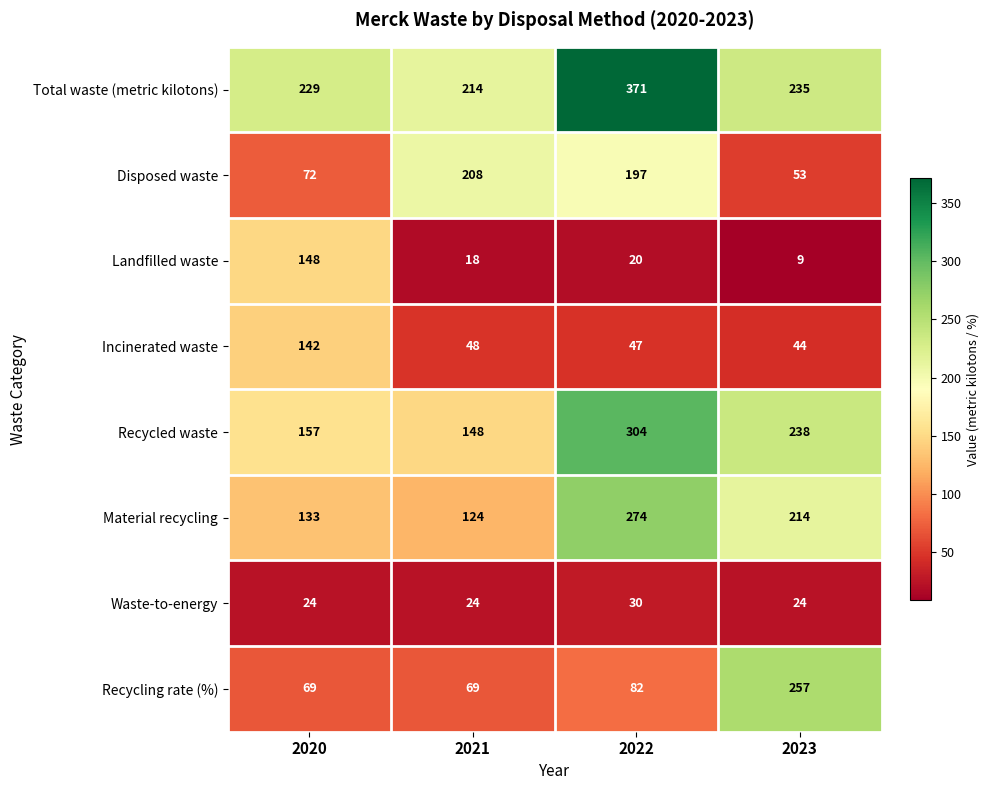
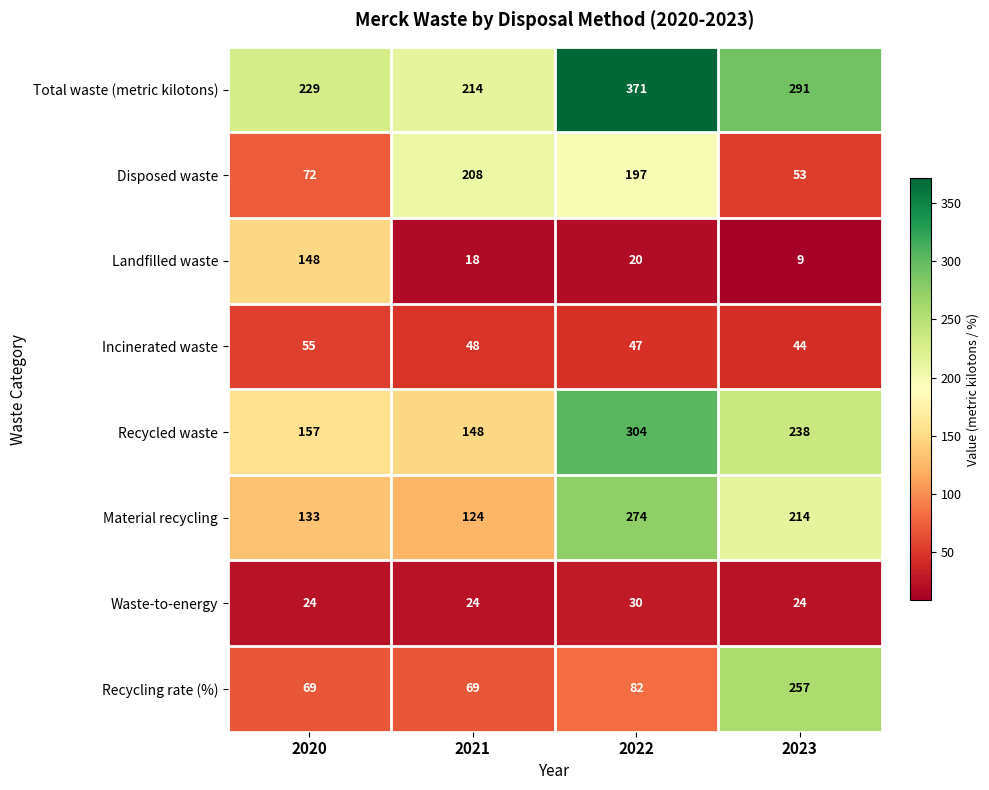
  {
    "Total waste (metric kilotons)": {
      "2020": 229,
      "2021": 214,
      "2022": 371,
-     "2023": 235
+     "2023": 291
    },
    "Disposed waste": {
      "2020": 72,
      "2021": 208,
      "2022": 197,
      "2023": 53
    },
    "Landfilled waste": {
      "2020": 148,
      "2021": 18,
      "2022": 20,
      "2023": 9
    },
    "Incinerated waste": {
-     "2020": 142,
+     "2020": 55,
      "2021": 48,
      "2022": 47,
      "2023": 44
    },
    "Recycled waste": {
      "2020": 157,
      "2021": 148,
      "2022": 304,
      "2023": 238
    },
    "Material recycling": {
      "2020": 133,
      "2021": 124,
      "2022": 274,
      "2023": 214
    },
    "Waste-to-energy": {
      "2020": 24,
      "2021": 24,
      "2022": 30,
      "2023": 24
    },
    "Recycling rate (%)": {
      "2020": 69,
      "2021": 69,
      "2022": 82,
      "2023": 257
    }
  }
